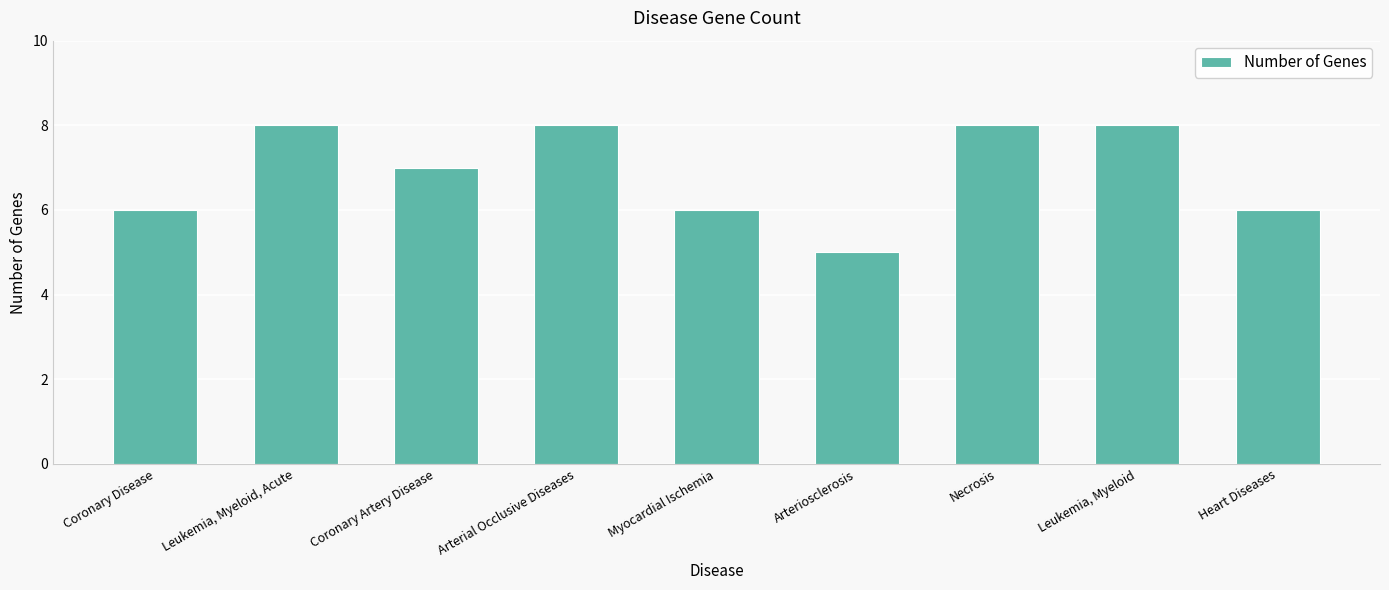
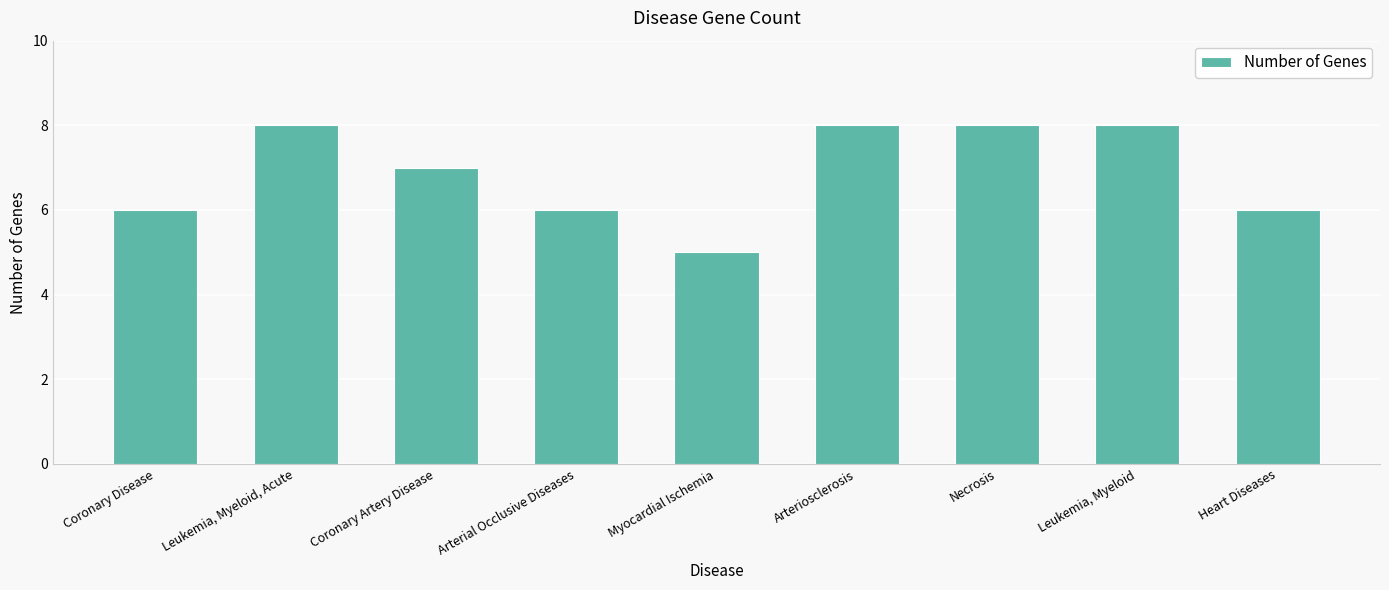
  {
    "Coronary Disease": 6,
    "Leukemia, Myeloid, Acute": 8,
    "Coronary Artery Disease": 7,
-   "Arterial Occlusive Diseases": 8,
-   "Myocardial Ischemia": 6,
-   "Arteriosclerosis": 5,
+   "Arterial Occlusive Diseases": 6,
+   "Myocardial Ischemia": 5,
+   "Arteriosclerosis": 8,
    "Necrosis": 8,
    "Leukemia, Myeloid": 8,
    "Heart Diseases": 6
  }
